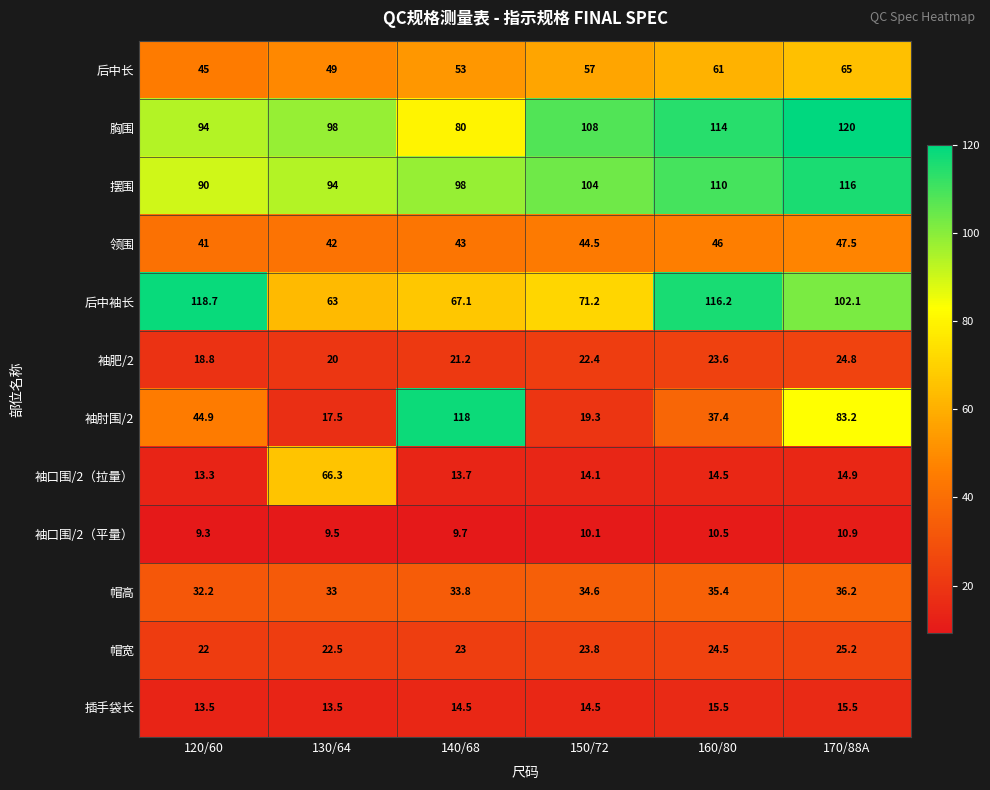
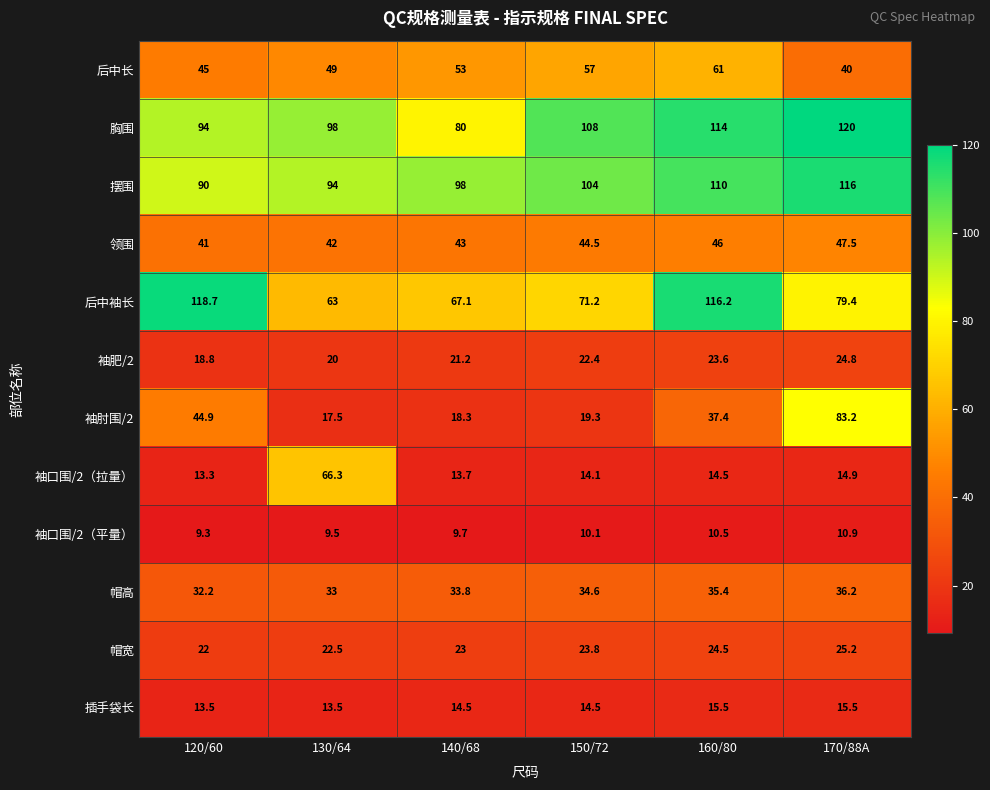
  {
    "后中长": {
      "120/60": 45,
      "130/64": 49,
      "140/68": 53,
      "150/72": 57,
      "160/80": 61,
-     "170/88A": 65
+     "170/88A": 40
    },
    "胸围": {
      "120/60": 94,
      "130/64": 98,
      "140/68": 80,
      "150/72": 108,
      "160/80": 114,
      "170/88A": 120
    },
    "摆围": {
      "120/60": 90,
      "130/64": 94,
      "140/68": 98,
      "150/72": 104,
      "160/80": 110,
      "170/88A": 116
    },
    "领围": {
      "120/60": 41,
      "130/64": 42,
      "140/68": 43,
      "150/72": 44.5,
      "160/80": 46,
      "170/88A": 47.5
    },
    "后中袖长": {
      "120/60": 118.7,
      "130/64": 63,
      "140/68": 67.1,
      "150/72": 71.2,
      "160/80": 116.2,
-     "170/88A": 102.1
+     "170/88A": 79.4
    },
    "袖肥/2": {
      "120/60": 18.8,
      "130/64": 20,
      "140/68": 21.2,
      "150/72": 22.4,
      "160/80": 23.6,
      "170/88A": 24.8
    },
    "袖肘围/2": {
      "120/60": 44.9,
      "130/64": 17.5,
-     "140/68": 118,
+     "140/68": 18.3,
      "150/72": 19.3,
      "160/80": 37.4,
      "170/88A": 83.2
    },
    "袖口围/2（拉量）": {
      "120/60": 13.3,
      "130/64": 66.3,
      "140/68": 13.7,
      "150/72": 14.1,
      "160/80": 14.5,
      "170/88A": 14.9
    },
    "袖口围/2（平量）": {
      "120/60": 9.3,
      "130/64": 9.5,
      "140/68": 9.7,
      "150/72": 10.1,
      "160/80": 10.5,
      "170/88A": 10.9
    },
    "帽高": {
      "120/60": 32.2,
      "130/64": 33,
      "140/68": 33.8,
      "150/72": 34.6,
      "160/80": 35.4,
      "170/88A": 36.2
    },
    "帽宽": {
      "120/60": 22,
      "130/64": 22.5,
      "140/68": 23,
      "150/72": 23.8,
      "160/80": 24.5,
      "170/88A": 25.2
    },
    "插手袋长": {
      "120/60": 13.5,
      "130/64": 13.5,
      "140/68": 14.5,
      "150/72": 14.5,
      "160/80": 15.5,
      "170/88A": 15.5
    }
  }
